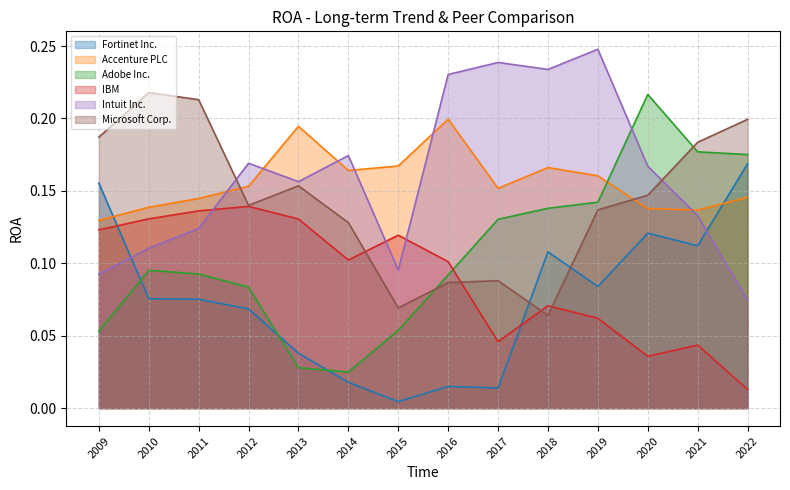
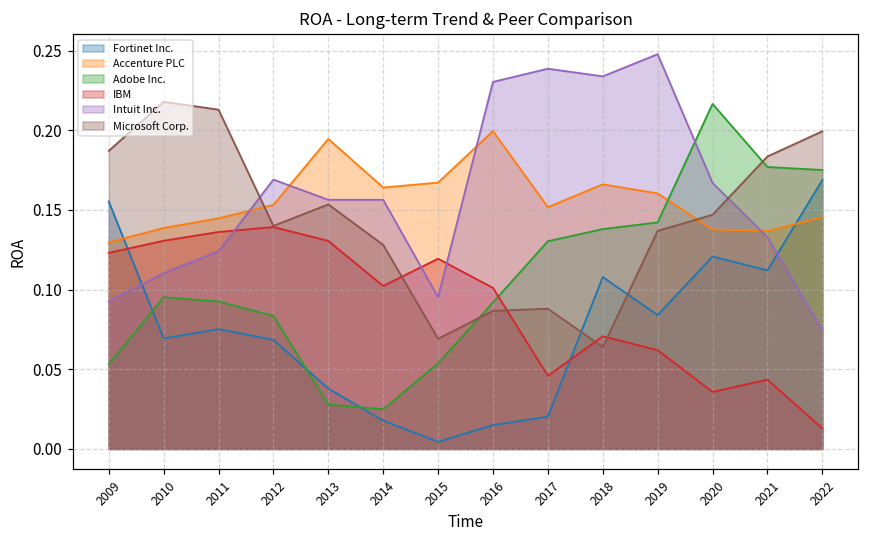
  {
    "Fortinet Inc.": {
      "2009": 0.155,
-     "2010": 0.076,
+     "2010": 0.069,
      "2011": 0.075,
      "2012": 0.069,
      "2013": 0.038,
      "2014": 0.018,
      "2015": 0.005,
      "2016": 0.015,
-     "2017": 0.014,
+     "2017": 0.020,
      "2018": 0.108,
      "2019": 0.084,
      "2020": 0.121,
      "2021": 0.112,
      "2022": 0.169
    },
    "Adobe Inc.": {
      "2009": 0.053,
      "2010": 0.095,
      "2011": 0.093,
      "2012": 0.084,
      "2013": 0.028,
      "2014": 0.025,
      "2015": 0.054,
      "2016": 0.092,
      "2017": 0.130,
      "2018": 0.138,
      "2019": 0.142,
      "2020": 0.217,
      "2021": 0.177,
      "2022": 0.175
    },
    "Intuit Inc.": {
      "2009": 0.093,
      "2010": 0.110,
      "2011": 0.124,
      "2012": 0.169,
      "2013": 0.156,
-     "2014": 0.174,
+     "2014": 0.156,
      "2015": 0.095,
      "2016": 0.230,
      "2017": 0.239,
      "2018": 0.234,
      "2019": 0.248,
      "2020": 0.167,
      "2021": 0.133,
      "2022": 0.075
    }
  }
